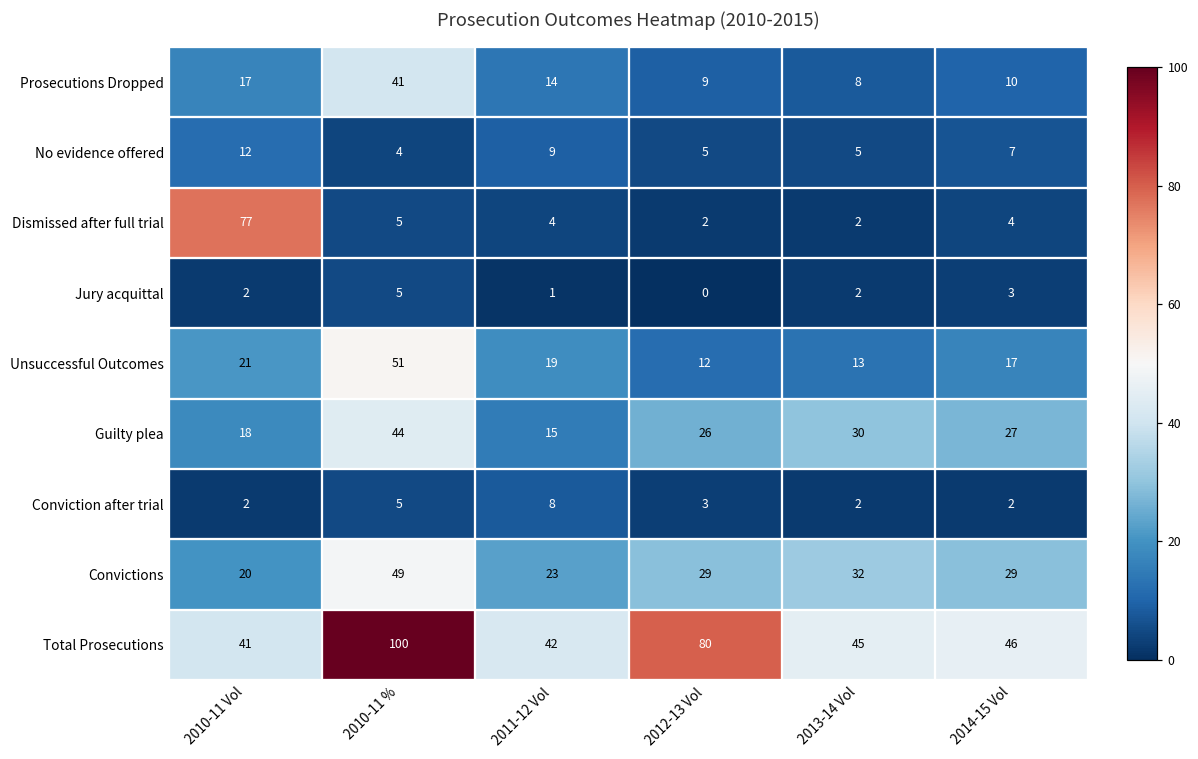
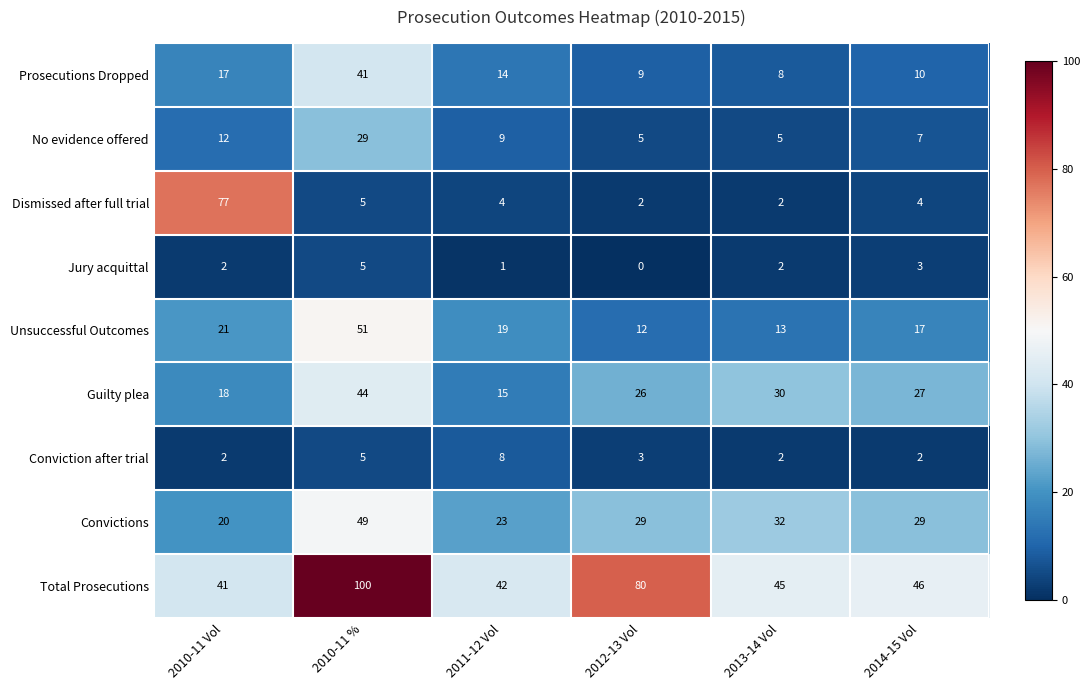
  {
    "Prosecutions Dropped": {
      "2010-11 Vol": 17,
      "2010-11 %": 41,
      "2011-12 Vol": 14,
      "2012-13 Vol": 9,
      "2013-14 Vol": 8,
      "2014-15 Vol": 10
    },
    "No evidence offered": {
      "2010-11 Vol": 12,
-     "2010-11 %": 4,
+     "2010-11 %": 29,
      "2011-12 Vol": 9,
      "2012-13 Vol": 5,
      "2013-14 Vol": 5,
      "2014-15 Vol": 7
    },
    "Dismissed after full trial": {
      "2010-11 Vol": 77,
      "2010-11 %": 5,
      "2011-12 Vol": 4,
      "2012-13 Vol": 2,
      "2013-14 Vol": 2,
      "2014-15 Vol": 4
    },
    "Jury acquittal": {
      "2010-11 Vol": 2,
      "2010-11 %": 5,
      "2011-12 Vol": 1,
      "2012-13 Vol": 0,
      "2013-14 Vol": 2,
      "2014-15 Vol": 3
    },
    "Unsuccessful Outcomes": {
      "2010-11 Vol": 21,
      "2010-11 %": 51,
      "2011-12 Vol": 19,
      "2012-13 Vol": 12,
      "2013-14 Vol": 13,
      "2014-15 Vol": 17
    },
    "Guilty plea": {
      "2010-11 Vol": 18,
      "2010-11 %": 44,
      "2011-12 Vol": 15,
      "2012-13 Vol": 26,
      "2013-14 Vol": 30,
      "2014-15 Vol": 27
    },
    "Conviction after trial": {
      "2010-11 Vol": 2,
      "2010-11 %": 5,
      "2011-12 Vol": 8,
      "2012-13 Vol": 3,
      "2013-14 Vol": 2,
      "2014-15 Vol": 2
    },
    "Convictions": {
      "2010-11 Vol": 20,
      "2010-11 %": 49,
      "2011-12 Vol": 23,
      "2012-13 Vol": 29,
      "2013-14 Vol": 32,
      "2014-15 Vol": 29
    },
    "Total Prosecutions": {
      "2010-11 Vol": 41,
      "2010-11 %": 100,
      "2011-12 Vol": 42,
      "2012-13 Vol": 80,
      "2013-14 Vol": 45,
      "2014-15 Vol": 46
    }
  }
